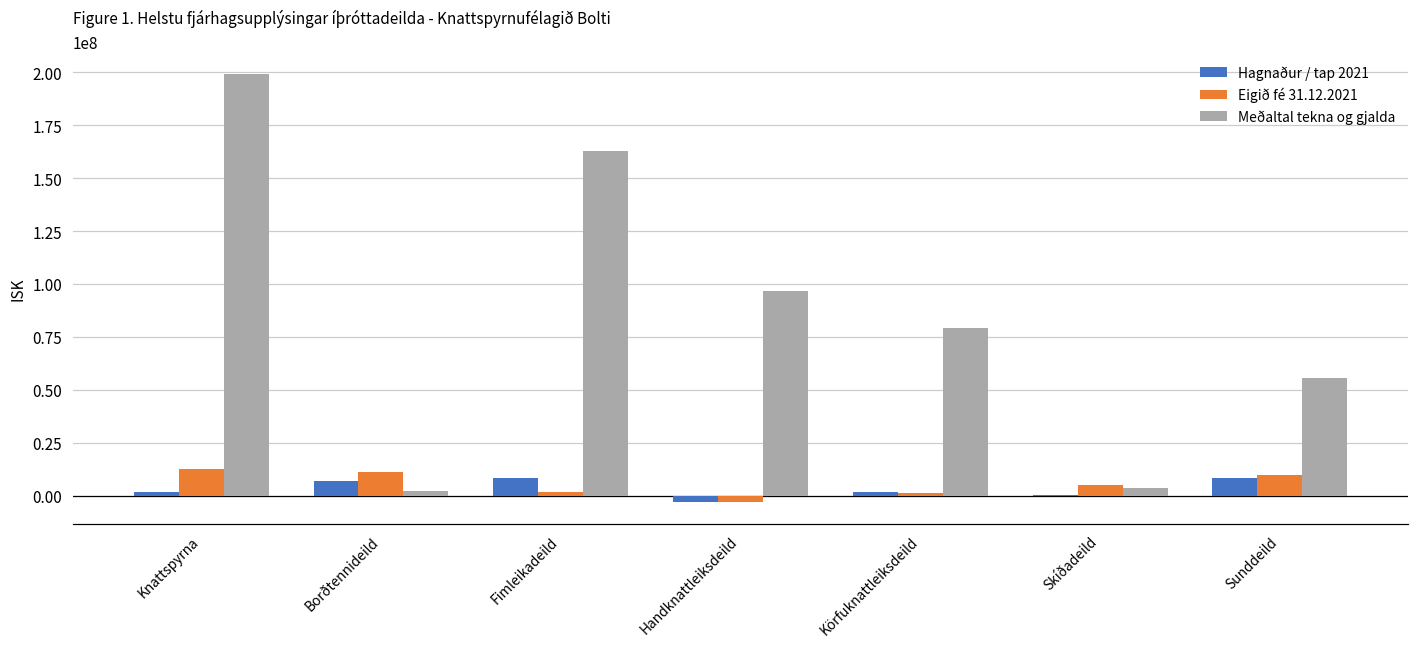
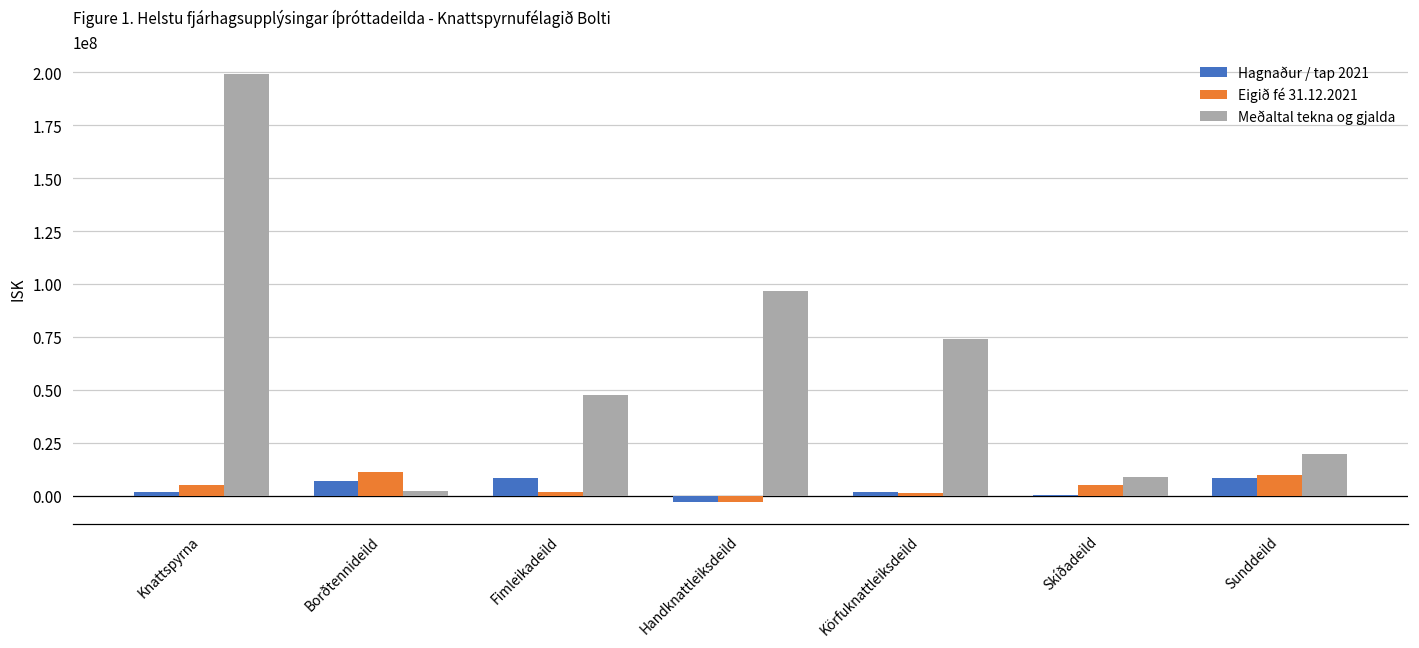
  {
    "Hagnaður / tap 2021": {
      "Knattspyrna": 2000000,
      "Borðtennideild": 7000000,
      "Fimleikadeild": 9000000,
      "Handknattleiksdeild": -3000000,
      "Körfuknattleiksdeild": 2000000,
      "Sunddeild": 8000000
    },
    "Eigið fé 31.12.2021": {
-     "Knattspyrna": 13000000,
+     "Knattspyrna": 5000000,
      "Borðtennideild": 11000000,
      "Fimleikadeild": 2000000,
      "Handknattleiksdeild": -3000000,
      "Körfuknattleiksdeild": 2000000,
      "Skíðadeild": 5000000,
      "Sunddeild": 10000000
    },
    "Meðaltal tekna og gjalda": {
      "Knattspyrna": 199000000,
      "Borðtennideild": 2000000,
-     "Fimleikadeild": 163000000,
+     "Fimleikadeild": 48000000,
      "Handknattleiksdeild": 97000000,
-     "Körfuknattleiksdeild": 79000000,
-     "Skíðadeild": 3000000,
-     "Sunddeild": 55000000
+     "Körfuknattleiksdeild": 74000000,
+     "Skíðadeild": 9000000,
+     "Sunddeild": 20000000
    }
  }
